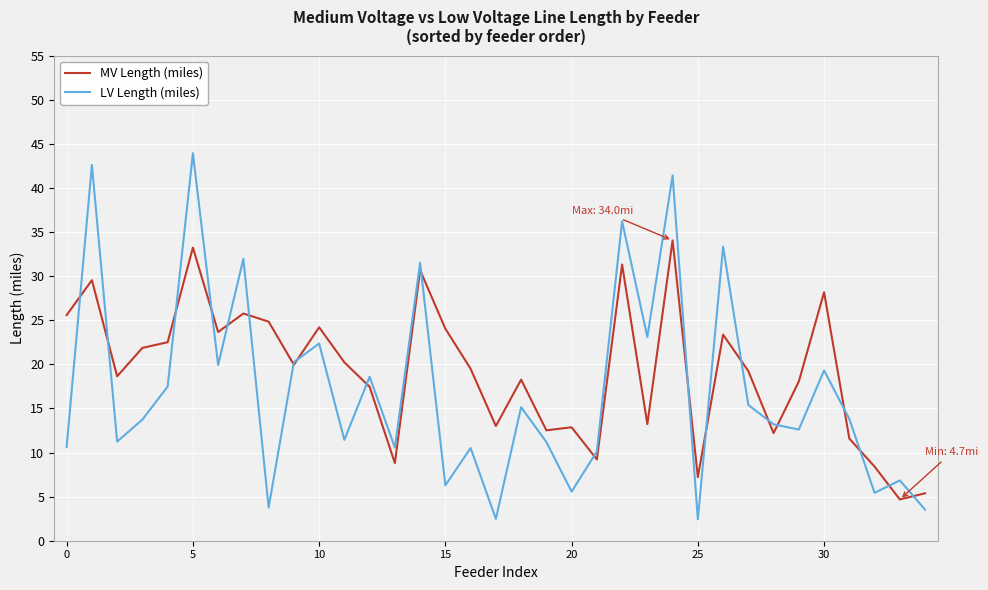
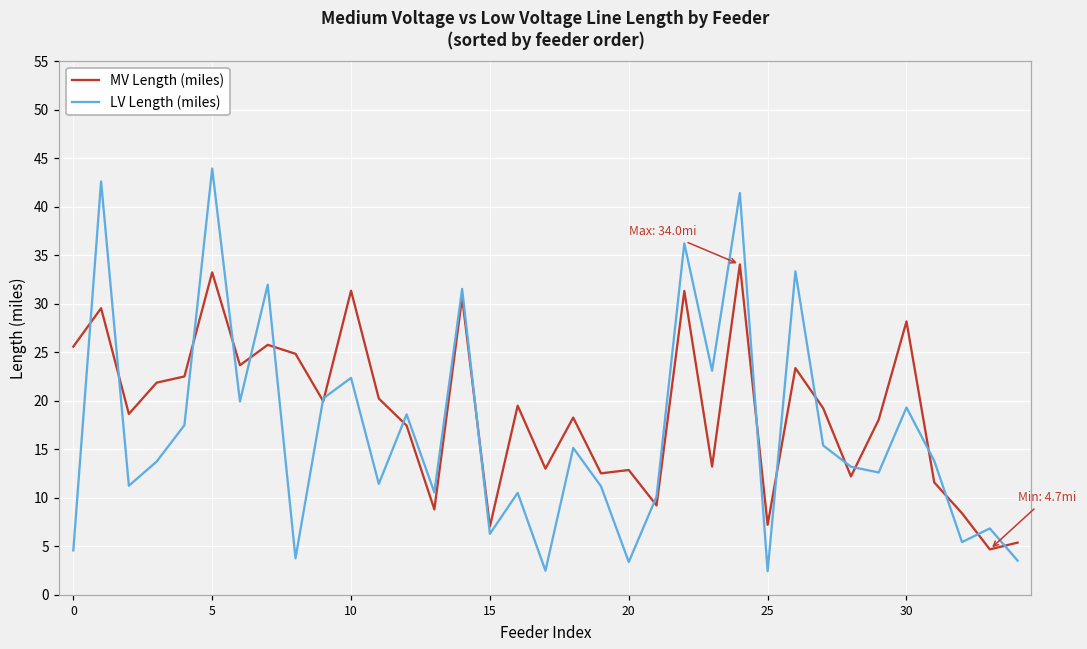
  {
    "MV Length (miles)": {
      "0": 26,
      "5": 33,
-     "10": 24,
-     "15": 24,
+     "10": 31,
+     "15": 7,
      "20": 13,
      "25": 7,
      "30": 28
    },
    "LV Length (miles)": {
-     "0": 11,
+     "0": 5,
      "5": 44,
      "10": 22,
      "15": 6,
-     "20": 6,
+     "20": 3,
      "25": 2,
      "30": 19
    }
  }
